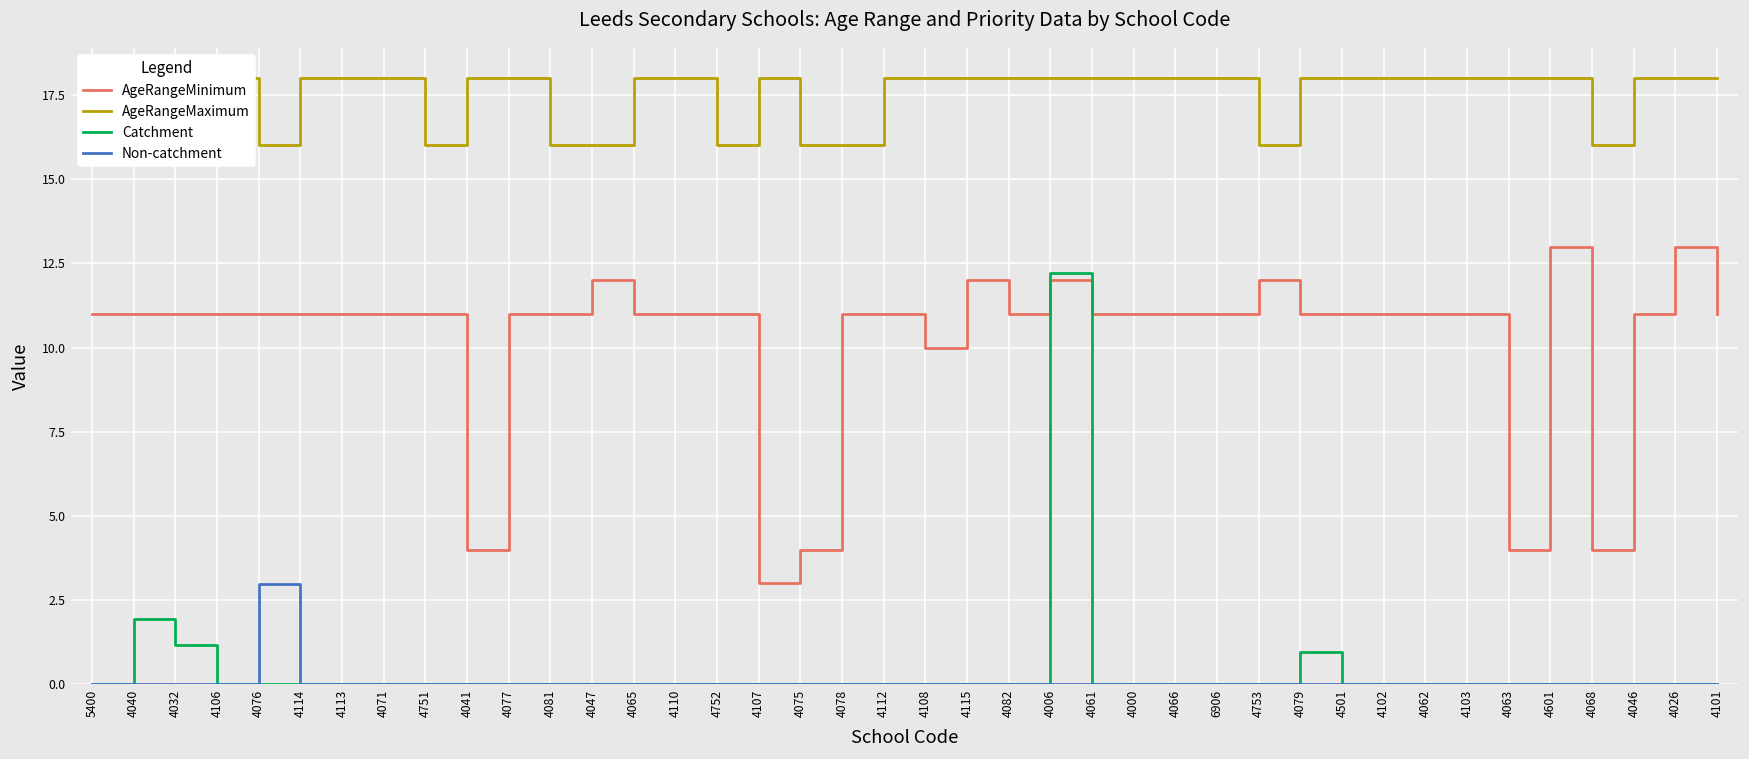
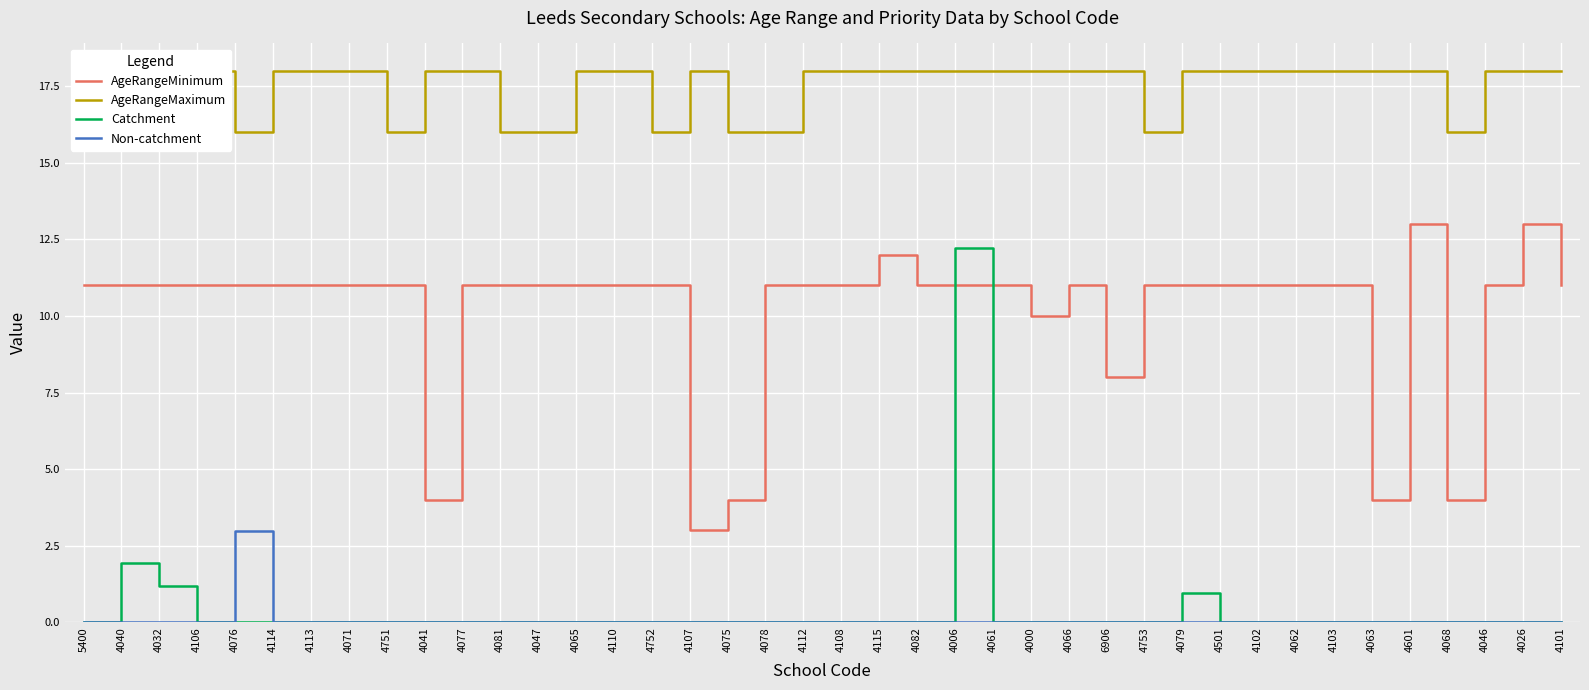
  {
    "AgeRangeMinimum": {
      "5400": 11,
      "4040": 11,
      "4032": 11,
      "4106": 11,
      "4076": 11,
      "4114": 11,
      "4113": 11,
      "4071": 11,
      "4751": 11,
      "4041": 4,
      "4077": 11,
      "4081": 11,
-     "4047": 12,
+     "4047": 11,
      "4065": 11,
      "4110": 11,
      "4752": 11,
      "4107": 3,
      "4075": 4,
      "4078": 11,
      "4112": 11,
-     "4108": 10,
+     "4108": 11,
      "4115": 12,
      "4082": 11,
-     "4006": 12,
+     "4006": 11,
      "4061": 11,
-     "4000": 11,
+     "4000": 10,
      "4066": 11,
-     "6906": 11,
-     "4753": 12,
+     "6906": 8,
+     "4753": 11,
      "4079": 11,
      "4501": 11,
      "4102": 11,
      "4062": 11,
      "4103": 11,
      "4063": 4,
      "4601": 13,
      "4068": 4,
      "4046": 11,
      "4026": 13,
      "4101": 11
    },
    "AgeRangeMaximum": {
      "4076": 16,
      "4114": 18,
      "4113": 18,
      "4071": 18,
      "4751": 16,
      "4041": 18,
      "4077": 18,
      "4081": 16,
      "4047": 16,
      "4065": 18,
      "4110": 18,
      "4752": 16,
      "4107": 18,
      "4075": 16,
      "4078": 16,
      "4112": 18,
      "4108": 18,
      "4115": 18,
      "4082": 18,
      "4006": 18,
      "4061": 18,
      "4000": 18,
      "4066": 18,
      "6906": 18,
      "4753": 16,
      "4079": 18,
      "4501": 18,
      "4102": 18,
      "4062": 18,
      "4103": 18,
      "4063": 18,
      "4601": 18,
      "4068": 16,
      "4046": 18,
      "4026": 18,
      "4101": 18
    },
    "Catchment": {
      "4040": 2,
      "4032": 1.2,
      "4076": 0,
      "4006": 12.2,
      "4079": 1
    },
    "Non-catchment": {
      "4040": 0,
      "4032": 0,
      "4076": 3,
      "4006": 0,
      "4079": 0
    }
  }
